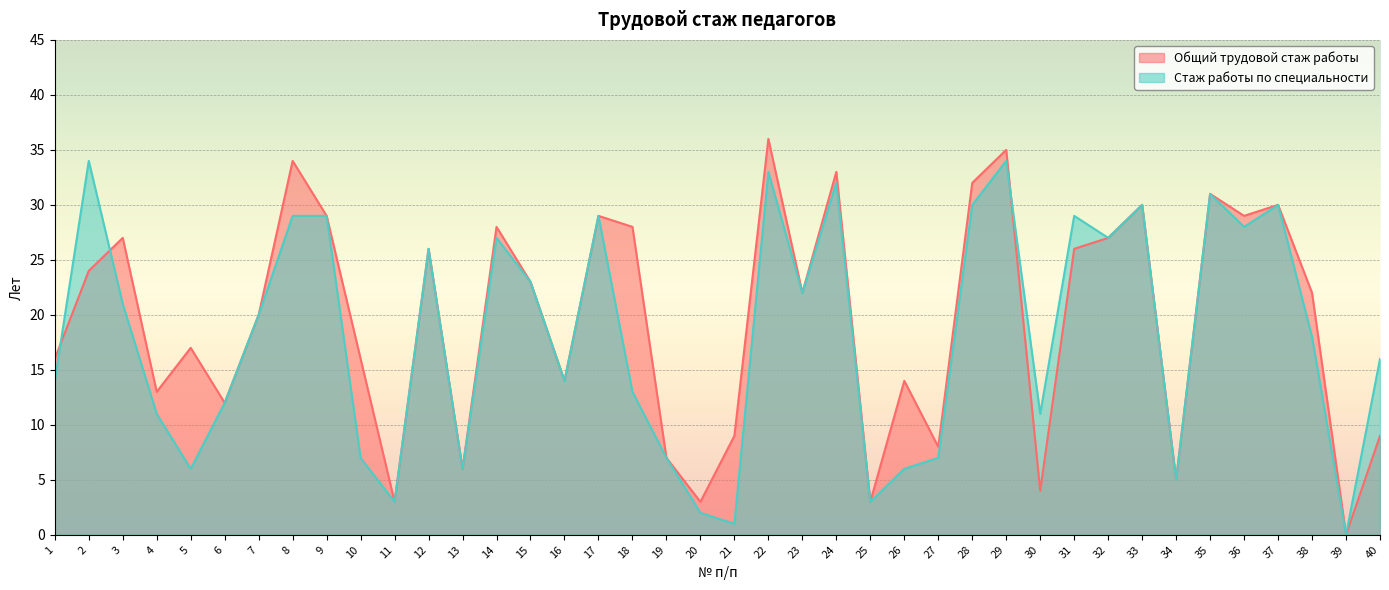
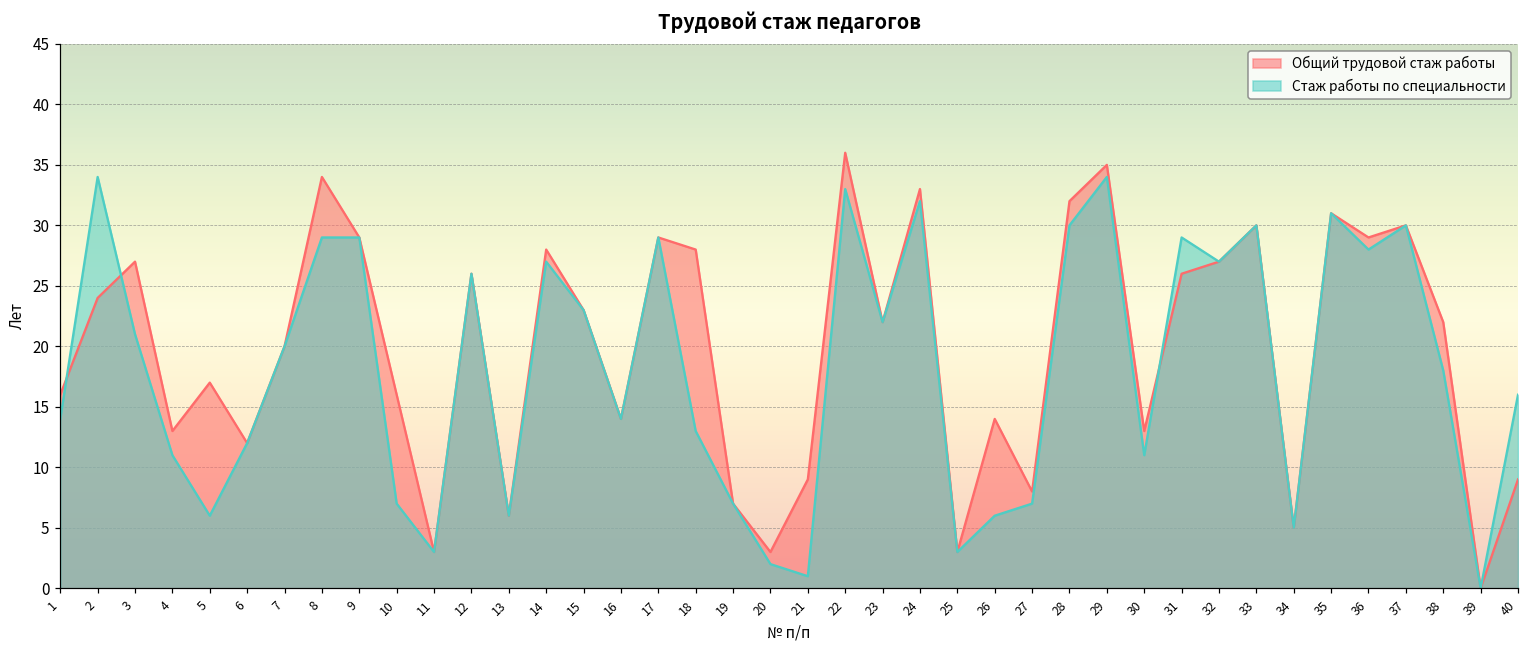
  {
    "Общий трудовой стаж работы": {
      "1": 16,
      "2": 24,
      "3": 27,
      "4": 13,
      "5": 17,
      "8": 34,
      "10": 16,
      "14": 28,
      "18": 28,
      "20": 3,
      "21": 9,
      "22": 36,
      "24": 33,
      "26": 14,
      "27": 8,
      "28": 32,
      "29": 35,
-     "30": 4,
+     "30": 13,
      "31": 26,
      "36": 29,
      "38": 22,
      "40": 9
    },
    "Стаж работы по специальности": {
      "1": 14,
      "2": 34,
      "3": 21,
      "4": 11,
      "5": 6,
      "8": 29,
      "10": 7,
      "14": 27,
      "18": 13,
      "20": 2,
      "21": 1,
      "22": 33,
      "24": 32,
      "26": 6,
      "27": 7,
      "28": 30,
      "29": 34,
      "30": 11,
      "31": 29,
      "36": 28,
      "38": 18,
      "40": 16
    }
  }
